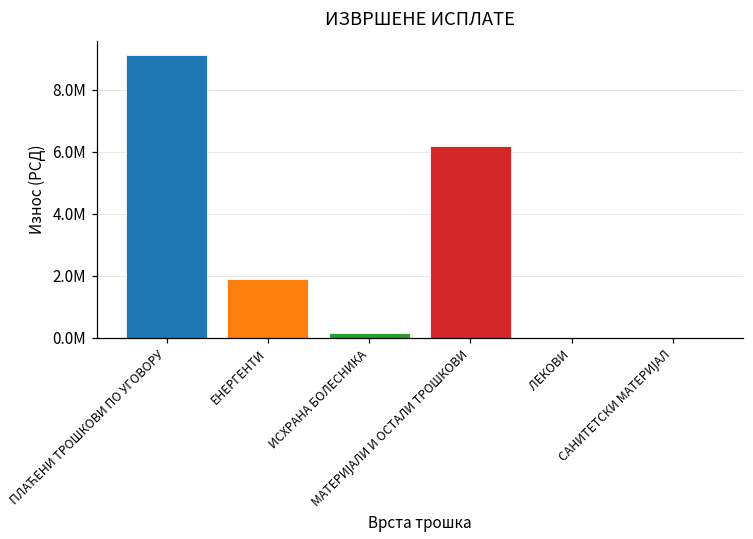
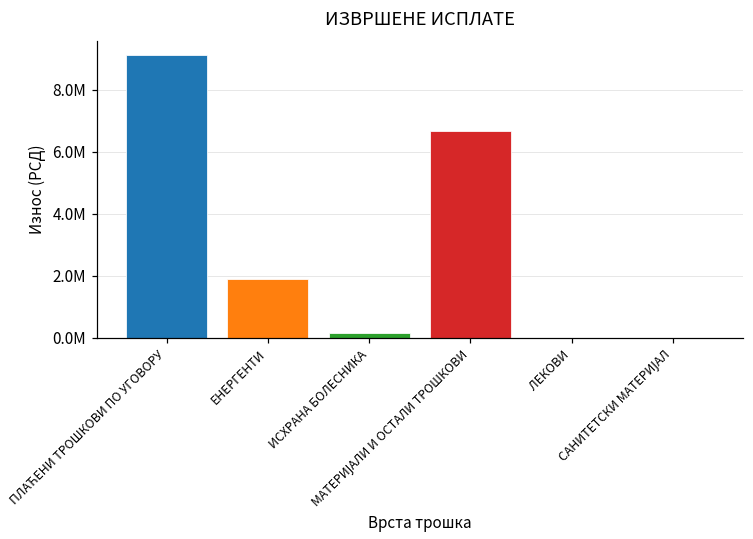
  {
    "ПЛАЋЕНИ ТРОШКОВИ ПО УГОВОРУ": 9100000,
    "ЕНЕРГЕНТИ": 1900000,
    "ИСХРАНА БОЛЕСНИКА": 100000,
-   "МАТЕРИЈАЛИ И ОСТАЛИ ТРОШКОВИ": 6200000,
+   "МАТЕРИЈАЛИ И ОСТАЛИ ТРОШКОВИ": 6700000,
    "ЛЕКОВИ": 0,
    "САНИТЕТСКИ МАТЕРИЈАЛ": 0
  }
